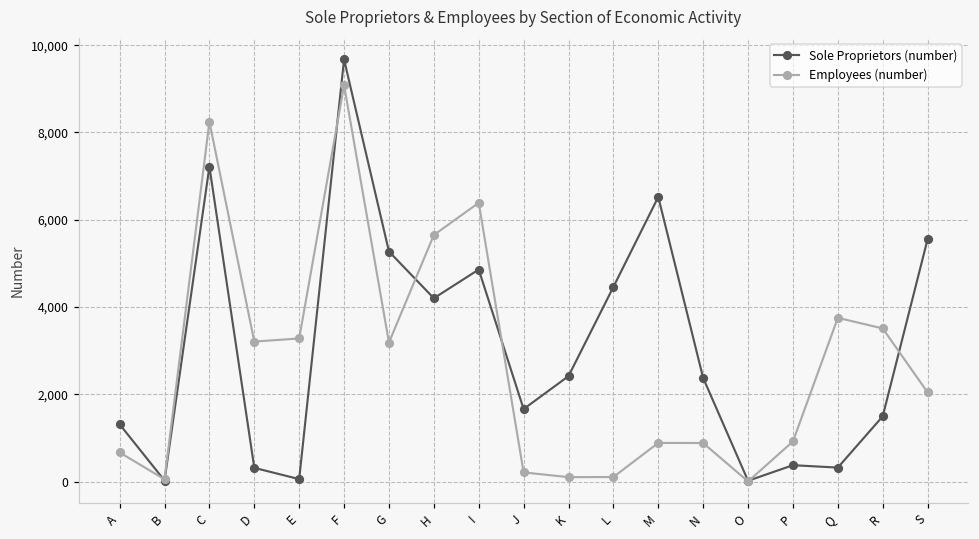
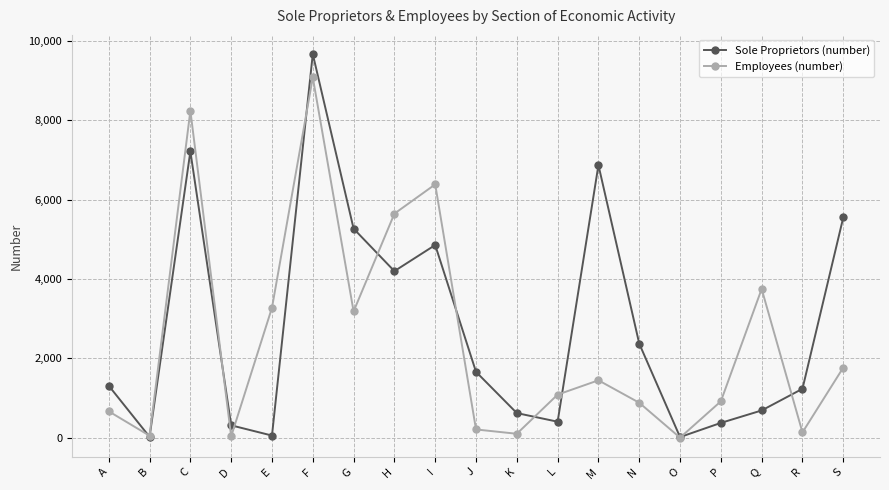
  {
    "Sole Proprietors (number)": {
      "A": "1,300",
      "C": "7,200",
      "D": "300",
      "E": "100",
      "F": "9,700",
      "G": "5,300",
      "H": "4,200",
      "I": "4,900",
      "J": "1,700",
-     "K": "2,400",
-     "L": "4,500",
-     "M": "6,500",
+     "K": "600",
+     "L": "400",
+     "M": "6,900",
      "N": "2,400",
      "P": "400",
-     "Q": "300",
-     "R": "1,500",
+     "Q": "700",
+     "R": "1,200",
      "S": "5,600"
    },
    "Employees (number)": {
      "A": "700",
      "C": "8,200",
-     "D": "3,200",
+     "D": "0",
      "E": "3,300",
      "F": "9,100",
      "G": "3,200",
      "H": "5,700",
      "I": "6,400",
      "J": "200",
      "K": "100",
-     "L": "100",
-     "M": "900",
+     "L": "1,100",
+     "M": "1,400",
      "N": "900",
      "P": "900",
      "Q": "3,800",
-     "R": "3,500",
-     "S": "2,000"
+     "R": "100",
+     "S": "1,800"
    }
  }
